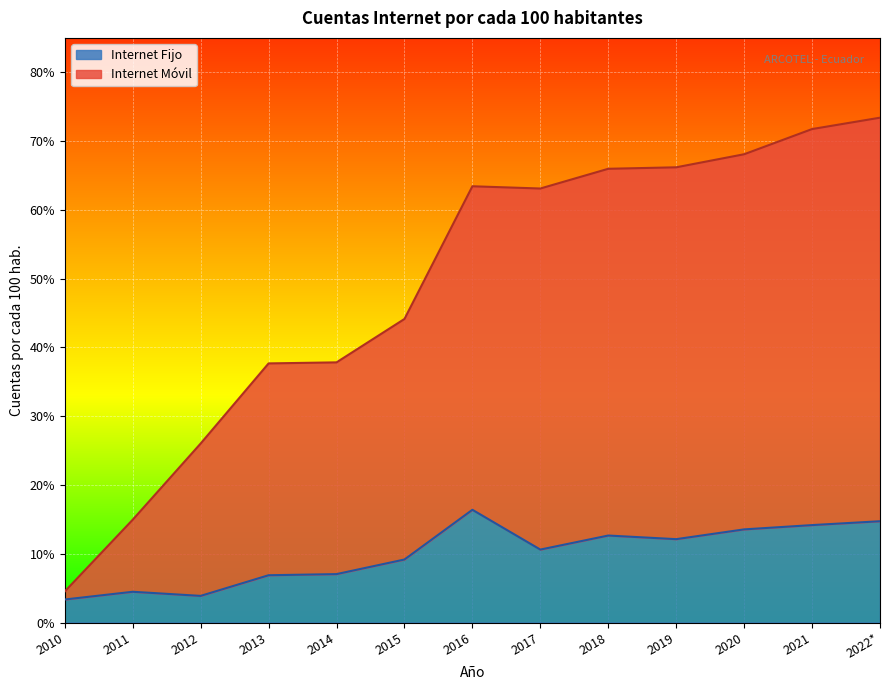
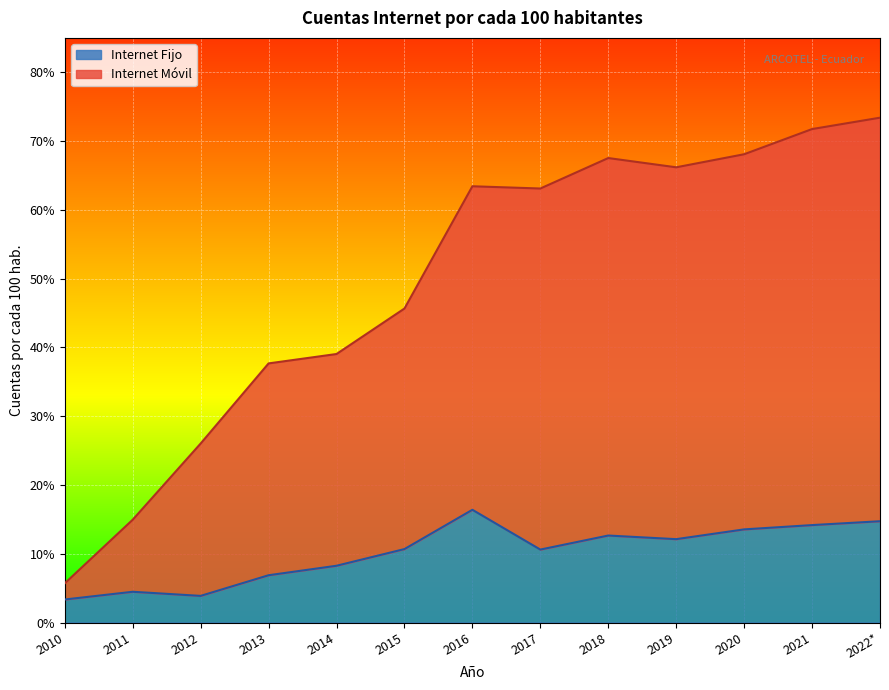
  {
    "Internet Fijo": {
      "2010": "3%",
      "2011": "4%",
      "2012": "4%",
      "2013": "7%",
-     "2014": "7%",
-     "2015": "9%",
+     "2014": "8%",
+     "2015": "11%",
      "2016": "16%",
      "2017": "11%",
      "2018": "13%",
      "2019": "12%",
      "2020": "14%",
      "2021": "14%",
      "2022*": "15%"
    },
    "Internet Móvil": {
-     "2010": "1%",
+     "2010": "2%",
      "2011": "10%",
      "2012": "22%",
      "2013": "31%",
      "2014": "31%",
      "2015": "35%",
      "2016": "47%",
      "2017": "52%",
-     "2018": "53%",
+     "2018": "55%",
      "2019": "54%",
      "2020": "55%",
      "2021": "58%",
      "2022*": "59%"
    }
  }
